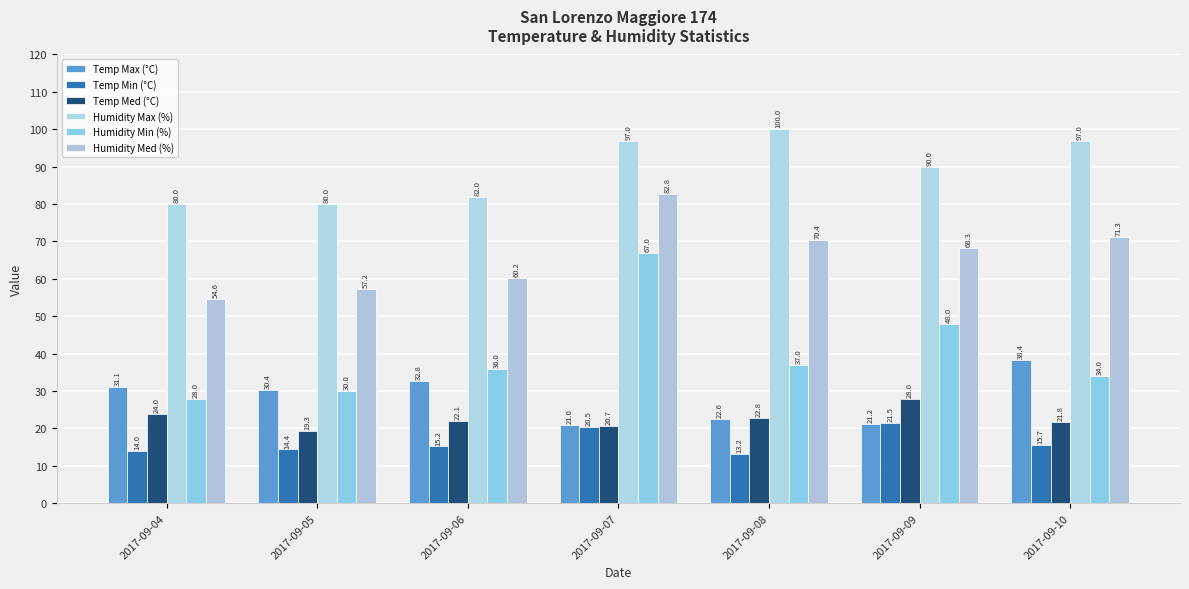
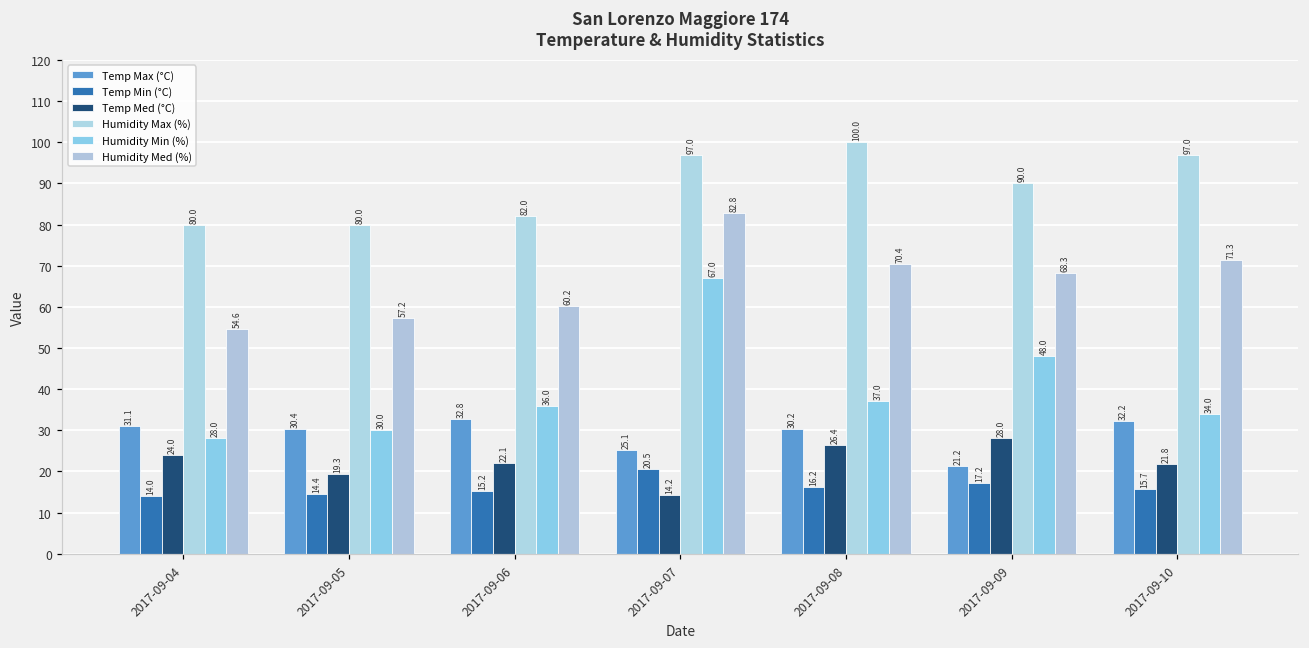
  {
    "Temp Max (°C)": {
      "2017-09-04": 31.1,
      "2017-09-05": 30.4,
      "2017-09-06": 32.8,
-     "2017-09-07": 21.0,
-     "2017-09-08": 22.6,
+     "2017-09-07": 25.1,
+     "2017-09-08": 30.2,
      "2017-09-09": 21.2,
-     "2017-09-10": 38.4
+     "2017-09-10": 32.2
    },
    "Temp Min (°C)": {
      "2017-09-04": 14.0,
      "2017-09-05": 14.4,
      "2017-09-06": 15.2,
      "2017-09-07": 20.5,
-     "2017-09-08": 13.2,
-     "2017-09-09": 21.5,
+     "2017-09-08": 16.2,
+     "2017-09-09": 17.2,
      "2017-09-10": 15.7
    },
    "Temp Med (°C)": {
      "2017-09-04": 24.0,
      "2017-09-05": 19.3,
      "2017-09-06": 22.1,
-     "2017-09-07": 20.7,
-     "2017-09-08": 22.8,
+     "2017-09-07": 14.2,
+     "2017-09-08": 26.4,
      "2017-09-09": 28.0,
      "2017-09-10": 21.8
    }
  }
